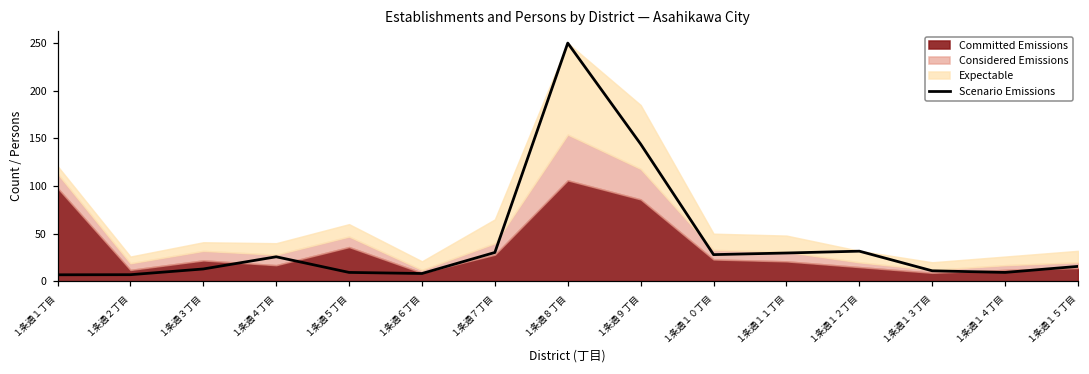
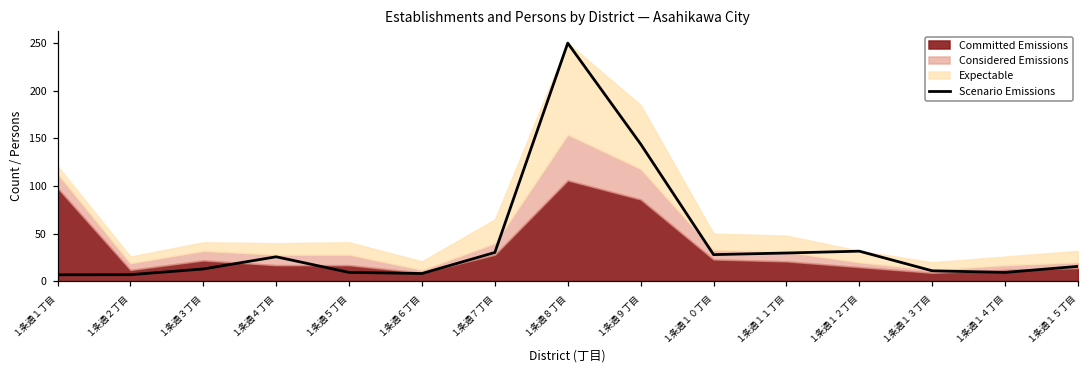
  {
    "Scenario Emissions": {
      "１条通１丁目": 10,
      "１条通２丁目": 10,
      "１条通３丁目": 10,
      "１条通５丁目": 10,
      "１条通９丁目": 140,
      "１条通１０丁目": 30
    },
    "Committed Emissions": {
      "１条通１丁目": 100,
      "１条通２丁目": 10,
      "１条通３丁目": 20,
      "１条通４丁目": 20,
-     "１条通５丁目": 40,
+     "１条通５丁目": 20,
      "１条通８丁目": 110,
      "１条通９丁目": 90,
      "１条通１０丁目": 20,
      "１条通１１丁目": 20,
      "１条通１２丁目": 20
    },
    "Considered Emissions": {
      "１条通１丁目": 20,
      "１条通２丁目": 10,
      "１条通３丁目": 10,
      "１条通５丁目": 10,
      "１条通６丁目": 0,
      "１条通７丁目": 10,
      "１条通８丁目": 50,
      "１条通９丁目": 30,
      "１条通１０丁目": 10,
      "１条通１２丁目": 10,
      "１条通１４丁目": 10,
      "１条通１５丁目": 10
    },
    "Expectable": {
      "１条通１丁目": 10,
      "１条通２丁目": 10,
      "１条通３丁目": 10,
      "１条通４丁目": 10,
      "１条通５丁目": 10,
      "１条通６丁目": 10,
      "１条通７丁目": 30,
      "１条通９丁目": 70,
      "１条通１０丁目": 20,
      "１条通１１丁目": 20,
      "１条通１３丁目": 10,
      "１条通１４丁目": 10,
      "１条通１５丁目": 10
    }
  }
